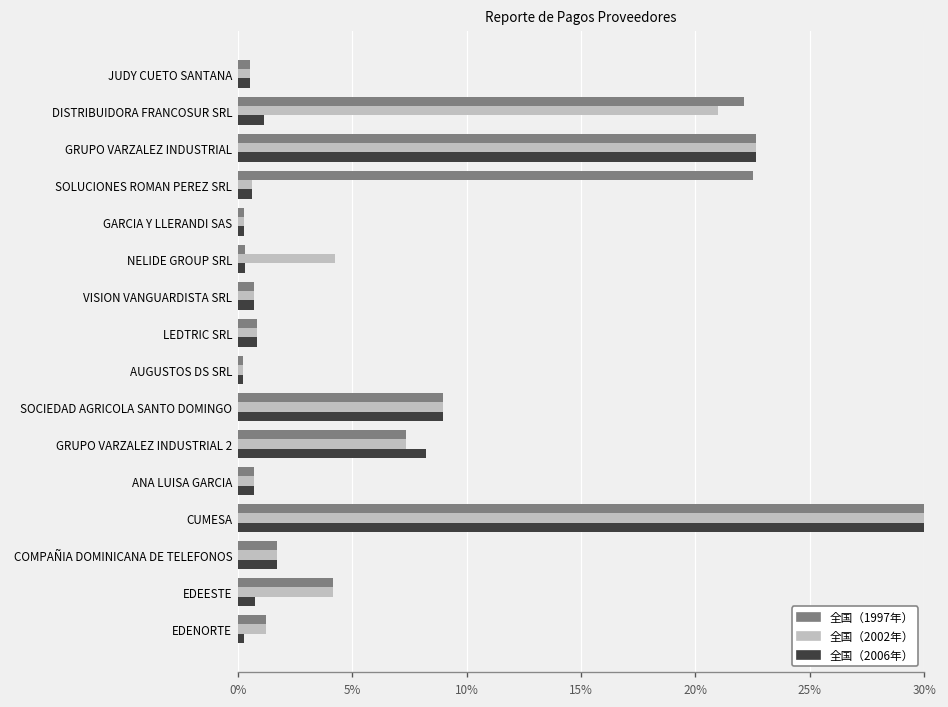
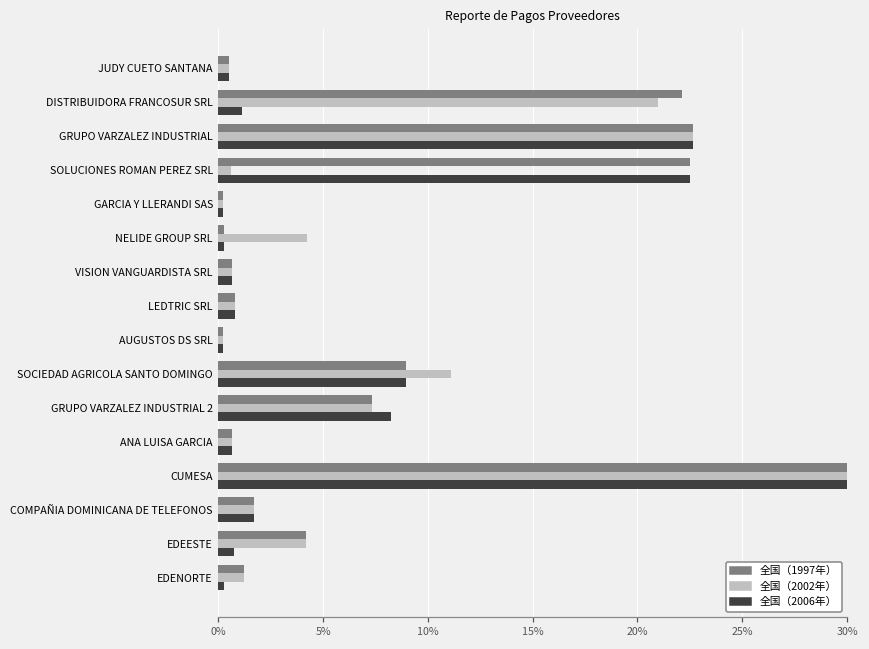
  {
    "全国（1997年）": {
      "JUDY CUETO SANTANA": "0.5%",
      "DISTRIBUIDORA FRANCOSUR SRL": "22.1%",
      "GRUPO VARZALEZ INDUSTRIAL": "22.7%",
      "SOLUCIONES ROMAN PEREZ SRL": "22.5%",
      "GARCIA Y LLERANDI SAS": "0.2%",
      "NELIDE GROUP SRL": "0.3%",
      "VISION VANGUARDISTA SRL": "0.7%",
      "LEDTRIC SRL": "0.8%",
      "AUGUSTOS DS SRL": "0.2%",
      "SOCIEDAD AGRICOLA SANTO DOMINGO": "8.9%",
      "GRUPO VARZALEZ INDUSTRIAL 2": "7.3%",
      "ANA LUISA GARCIA": "0.7%",
      "CUMESA": "30.0%",
      "COMPAÑIA DOMINICANA DE TELEFONOS": "1.7%",
      "EDEESTE": "4.2%",
      "EDENORTE": "1.2%"
    },
    "全国（2002年）": {
      "JUDY CUETO SANTANA": "0.5%",
      "DISTRIBUIDORA FRANCOSUR SRL": "21.0%",
      "GRUPO VARZALEZ INDUSTRIAL": "22.7%",
      "SOLUCIONES ROMAN PEREZ SRL": "0.6%",
      "GARCIA Y LLERANDI SAS": "0.2%",
      "NELIDE GROUP SRL": "4.2%",
      "VISION VANGUARDISTA SRL": "0.7%",
      "LEDTRIC SRL": "0.8%",
      "AUGUSTOS DS SRL": "0.2%",
-     "SOCIEDAD AGRICOLA SANTO DOMINGO": "8.9%",
+     "SOCIEDAD AGRICOLA SANTO DOMINGO": "11.1%",
      "GRUPO VARZALEZ INDUSTRIAL 2": "7.3%",
      "ANA LUISA GARCIA": "0.7%",
      "CUMESA": "30.0%",
      "COMPAÑIA DOMINICANA DE TELEFONOS": "1.7%",
      "EDEESTE": "4.2%",
      "EDENORTE": "1.2%"
    },
    "全国（2006年）": {
      "JUDY CUETO SANTANA": "0.5%",
      "DISTRIBUIDORA FRANCOSUR SRL": "1.1%",
      "GRUPO VARZALEZ INDUSTRIAL": "22.7%",
-     "SOLUCIONES ROMAN PEREZ SRL": "0.6%",
+     "SOLUCIONES ROMAN PEREZ SRL": "22.5%",
      "GARCIA Y LLERANDI SAS": "0.2%",
      "NELIDE GROUP SRL": "0.3%",
      "VISION VANGUARDISTA SRL": "0.7%",
      "LEDTRIC SRL": "0.8%",
      "AUGUSTOS DS SRL": "0.2%",
      "SOCIEDAD AGRICOLA SANTO DOMINGO": "8.9%",
      "GRUPO VARZALEZ INDUSTRIAL 2": "8.2%",
      "ANA LUISA GARCIA": "0.7%",
      "CUMESA": "30.0%",
      "COMPAÑIA DOMINICANA DE TELEFONOS": "1.7%",
      "EDEESTE": "0.7%",
      "EDENORTE": "0.3%"
    }
  }
